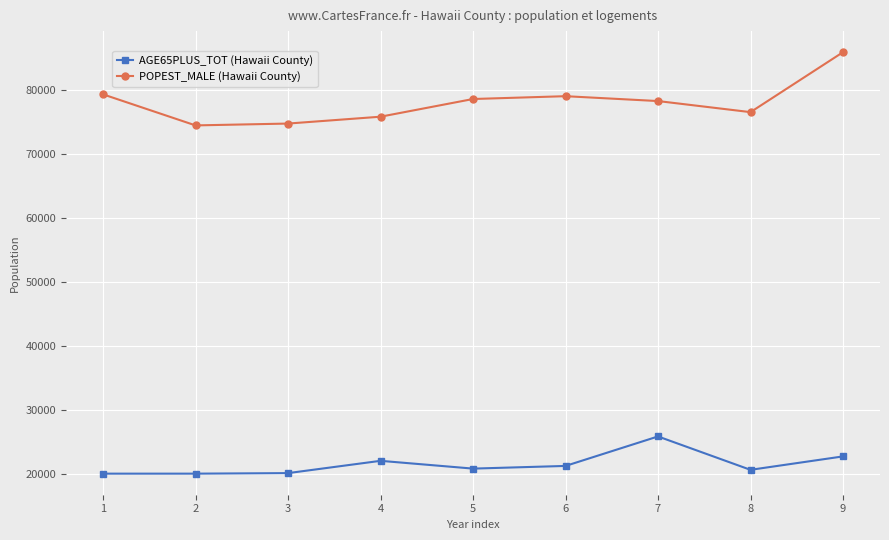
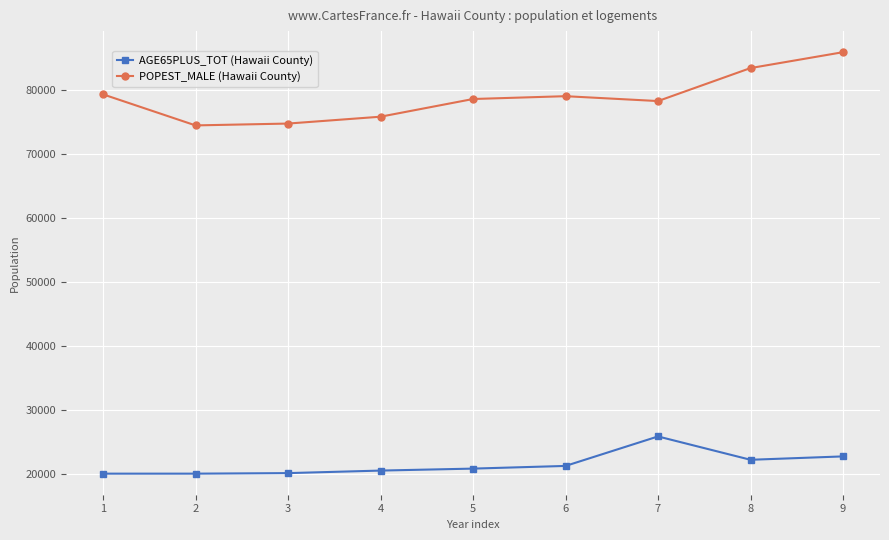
  {
    "AGE65PLUS_TOT (Hawaii County)": {
      "1": 20000,
      "2": 20000,
      "3": 20000,
-     "4": 22000,
+     "4": 21000,
      "5": 21000,
      "6": 21000,
      "7": 26000,
-     "8": 21000,
+     "8": 22000,
      "9": 23000
    },
    "POPEST_MALE (Hawaii County)": {
      "1": 79000,
      "2": 74000,
      "3": 75000,
      "4": 76000,
      "5": 79000,
      "6": 79000,
      "7": 78000,
-     "8": 77000,
+     "8": 83000,
      "9": 86000
    }
  }
